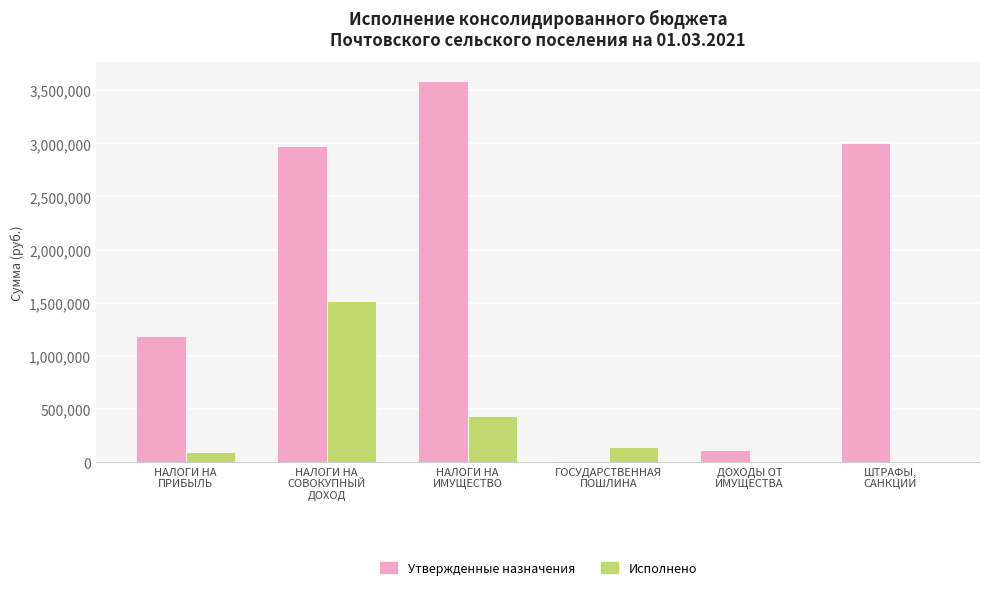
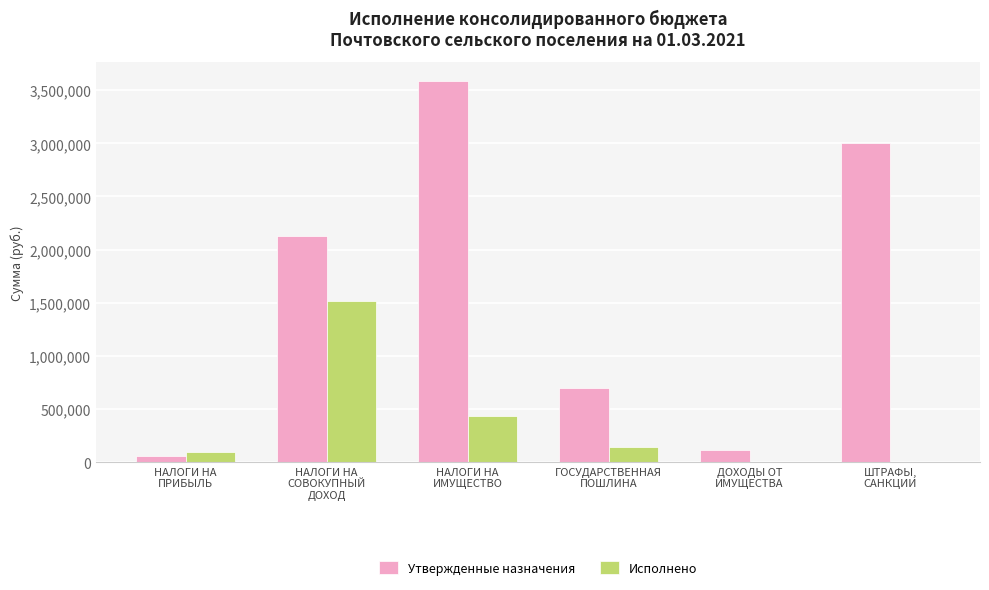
  {
    "Утвержденные назначения": {
-     "НАЛОГИ НА ПРИБЫЛЬ": "1,180,000",
-     "НАЛОГИ НА СОВОКУПНЫЙ ДОХОД": "2,980,000",
+     "НАЛОГИ НА ПРИБЫЛЬ": "60,000",
+     "НАЛОГИ НА СОВОКУПНЫЙ ДОХОД": "2,130,000",
      "НАЛОГИ НА ИМУЩЕСТВО": "3,590,000",
-     "ГОСУДАРСТВЕННАЯ ПОШЛИНА": "10,000",
+     "ГОСУДАРСТВЕННАЯ ПОШЛИНА": "700,000",
      "ДОХОДЫ ОТ ИМУЩЕСТВА": "120,000",
      "ШТРАФЫ, САНКЦИИ": "3,000,000"
    },
    "Исполнено": {
      "НАЛОГИ НА ПРИБЫЛЬ": "100,000",
      "НАЛОГИ НА СОВОКУПНЫЙ ДОХОД": "1,520,000",
      "НАЛОГИ НА ИМУЩЕСТВО": "430,000",
      "ГОСУДАРСТВЕННАЯ ПОШЛИНА": "140,000",
      "ДОХОДЫ ОТ ИМУЩЕСТВА": "0",
      "ШТРАФЫ, САНКЦИИ": "0"
    }
  }
